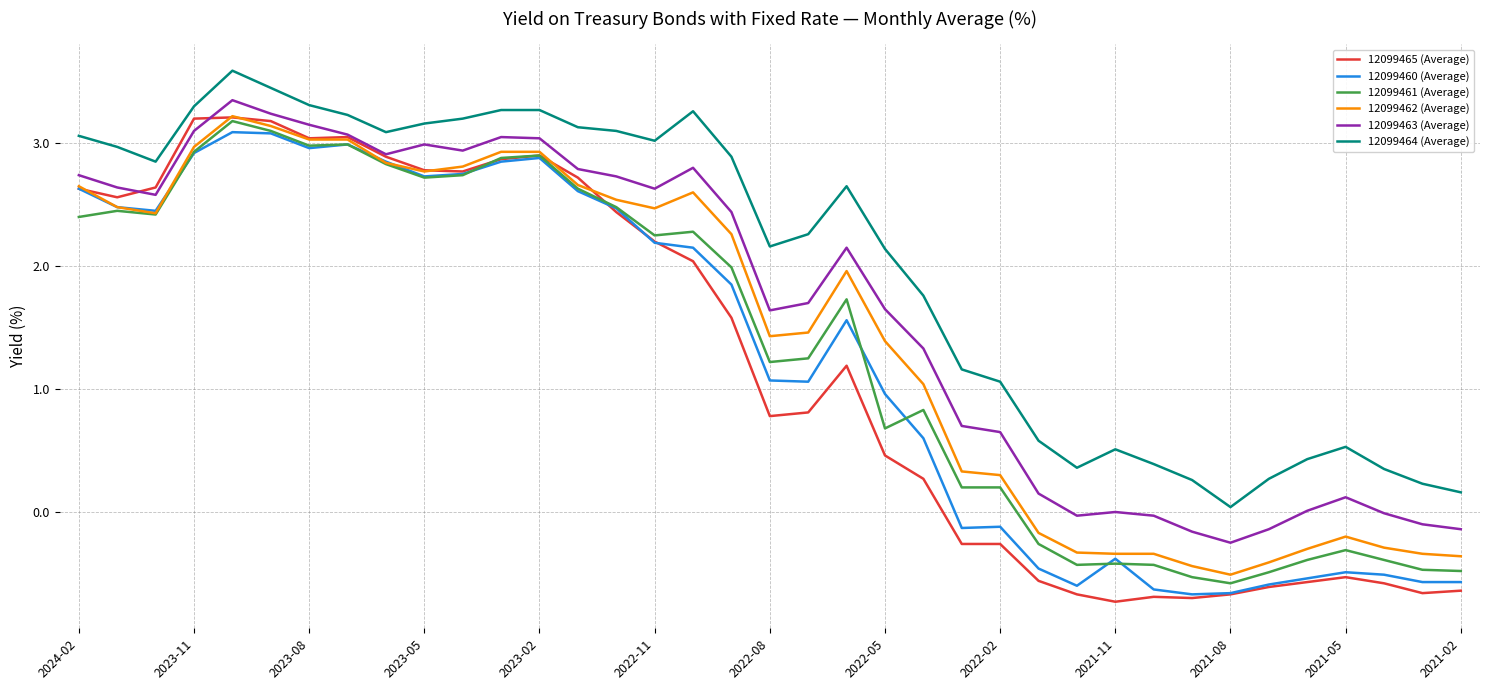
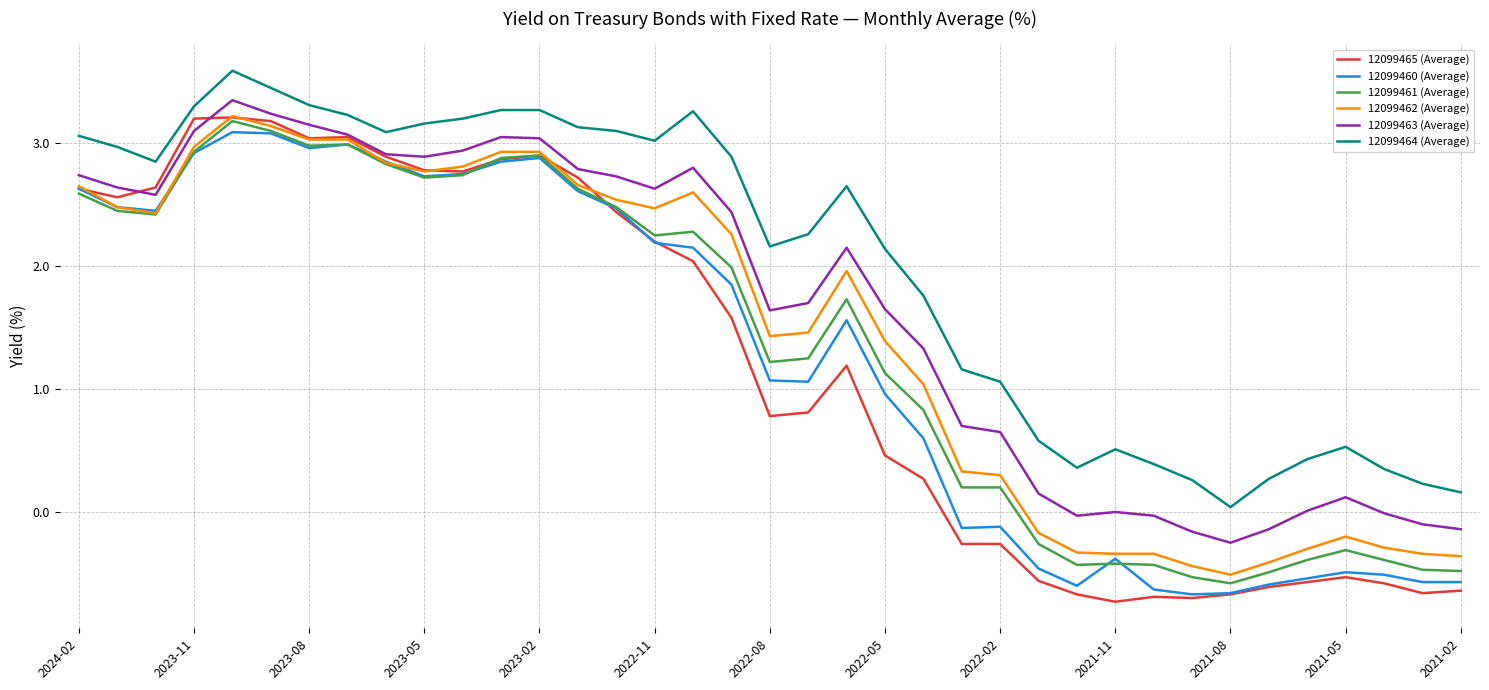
  {
    "12099465 (Average)": {
      "2023-11": 3.20,
      "2022-08": 0.78,
      "2022-05": 0.46,
      "2022-02": -0.26,
      "2021-11": -0.73,
      "2021-05": -0.53,
      "2021-02": -0.64
    },
    "12099460 (Average)": {
      "2022-08": 1.07,
      "2022-05": 0.96,
      "2022-02": -0.12,
      "2021-11": -0.38,
      "2021-05": -0.49,
      "2021-02": -0.57
    },
    "12099461 (Average)": {
-     "2024-02": 2.40,
+     "2024-02": 2.59,
      "2022-11": 2.25,
      "2022-08": 1.22,
-     "2022-05": 0.68,
+     "2022-05": 1.13,
      "2022-02": 0.20,
      "2021-11": -0.42,
      "2021-08": -0.58,
      "2021-05": -0.31,
      "2021-02": -0.48
    },
    "12099462 (Average)": {
      "2023-11": 2.97,
      "2023-02": 2.93,
      "2022-11": 2.47,
      "2022-08": 1.43,
      "2022-05": 1.39,
      "2022-02": 0.30,
      "2021-11": -0.34,
      "2021-08": -0.51,
      "2021-05": -0.20,
      "2021-02": -0.36
    },
    "12099463 (Average)": {
      "2024-02": 2.74,
      "2023-11": 3.10,
      "2023-08": 3.15,
-     "2023-05": 2.99,
+     "2023-05": 2.89,
      "2023-02": 3.04,
      "2022-11": 2.63,
      "2022-08": 1.64,
      "2022-05": 1.65,
      "2022-02": 0.65,
      "2021-11": 0.00,
      "2021-08": -0.25,
      "2021-05": 0.12,
      "2021-02": -0.14
    },
    "12099464 (Average)": {
      "2024-02": 3.06,
      "2023-11": 3.30,
      "2023-08": 3.31,
      "2023-05": 3.16,
      "2023-02": 3.27,
      "2022-11": 3.02,
      "2022-08": 2.16,
      "2022-05": 2.14,
      "2022-02": 1.06,
      "2021-11": 0.51,
      "2021-08": 0.04,
      "2021-05": 0.53,
      "2021-02": 0.16
    }
  }
